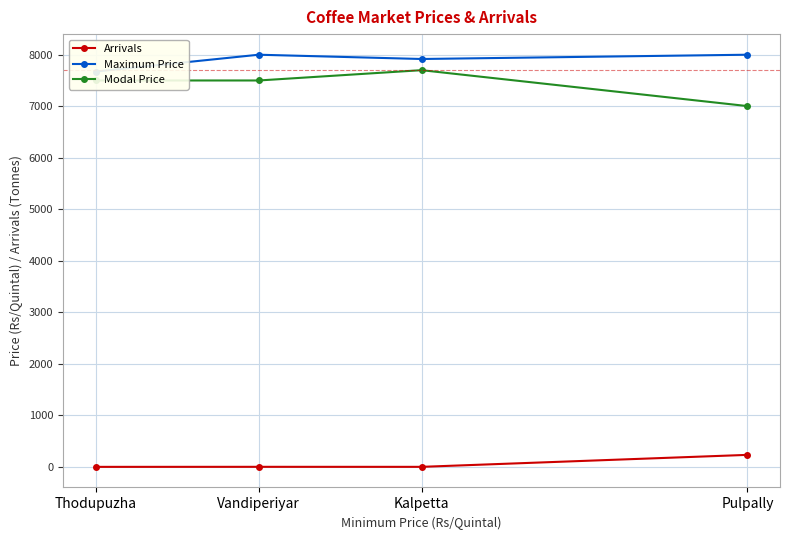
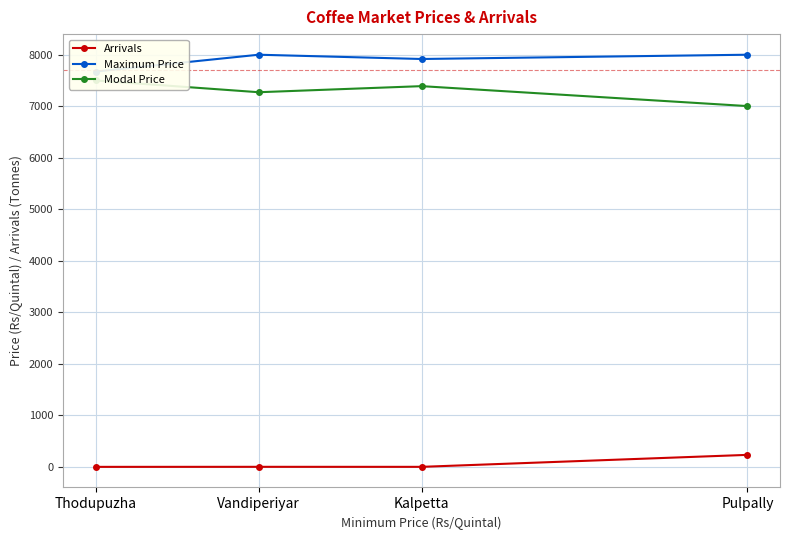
  {
    "Arrivals": {
      "Thodupuzha": 0,
      "Vandiperiyar": 0,
      "Kalpetta": 0,
      "Pulpally": 200
    },
    "Maximum Price": {
      "Vandiperiyar": 8000,
      "Kalpetta": 7900,
      "Pulpally": 8000
    },
    "Modal Price": {
-     "Vandiperiyar": 7500,
-     "Kalpetta": 7700,
+     "Vandiperiyar": 7300,
+     "Kalpetta": 7400,
      "Pulpally": 7000
    }
  }
